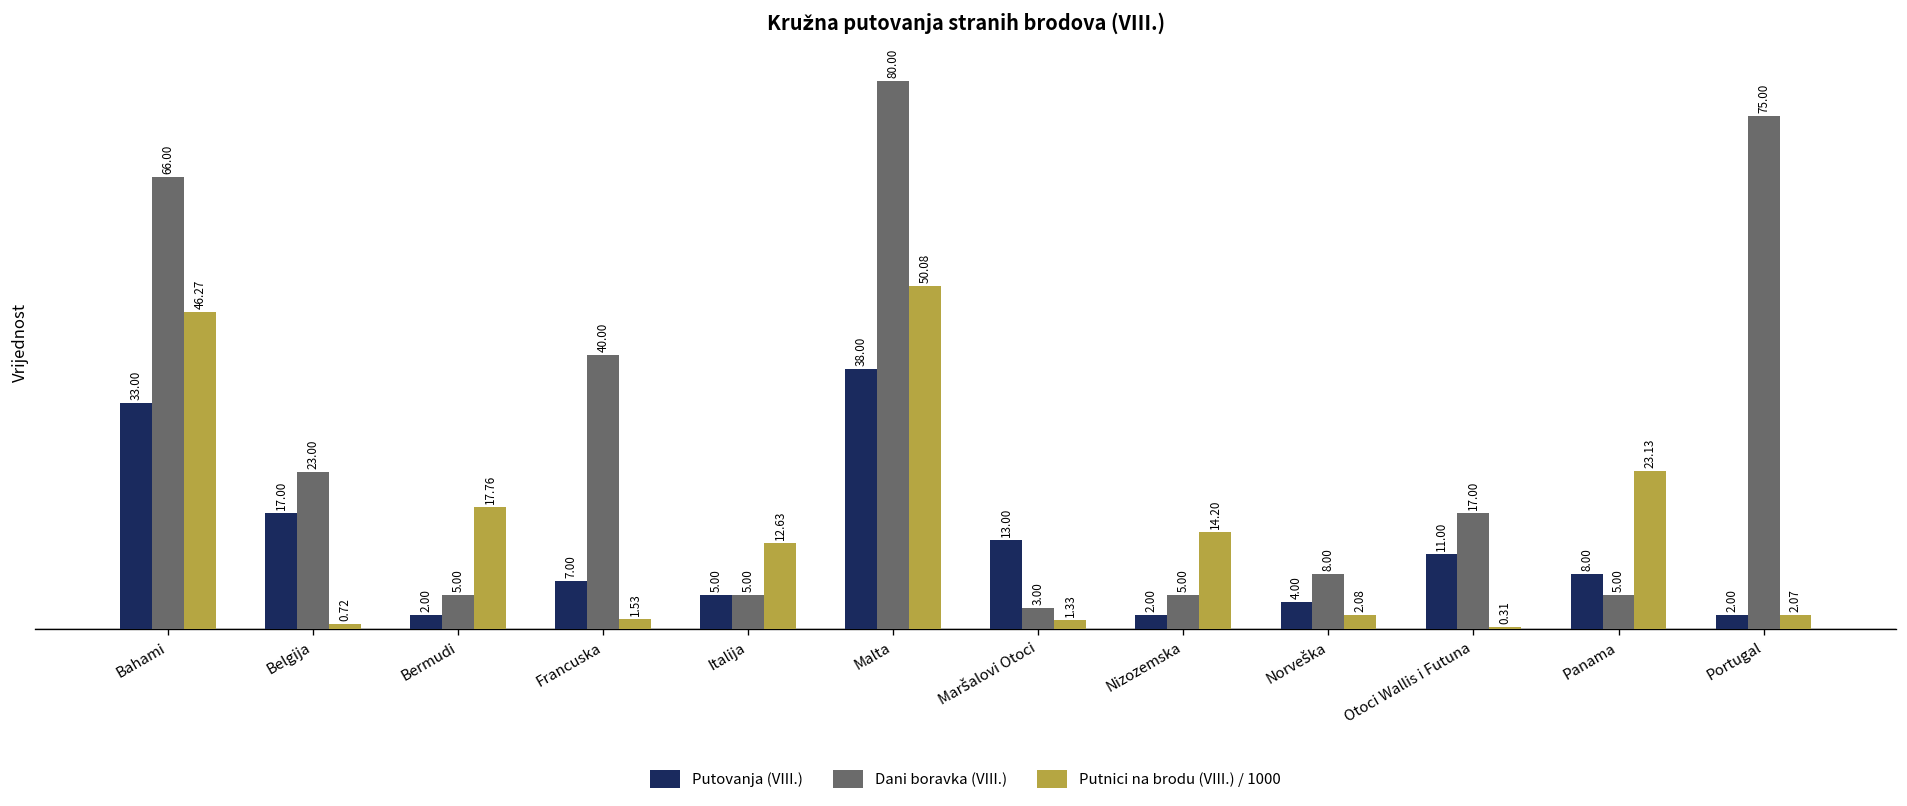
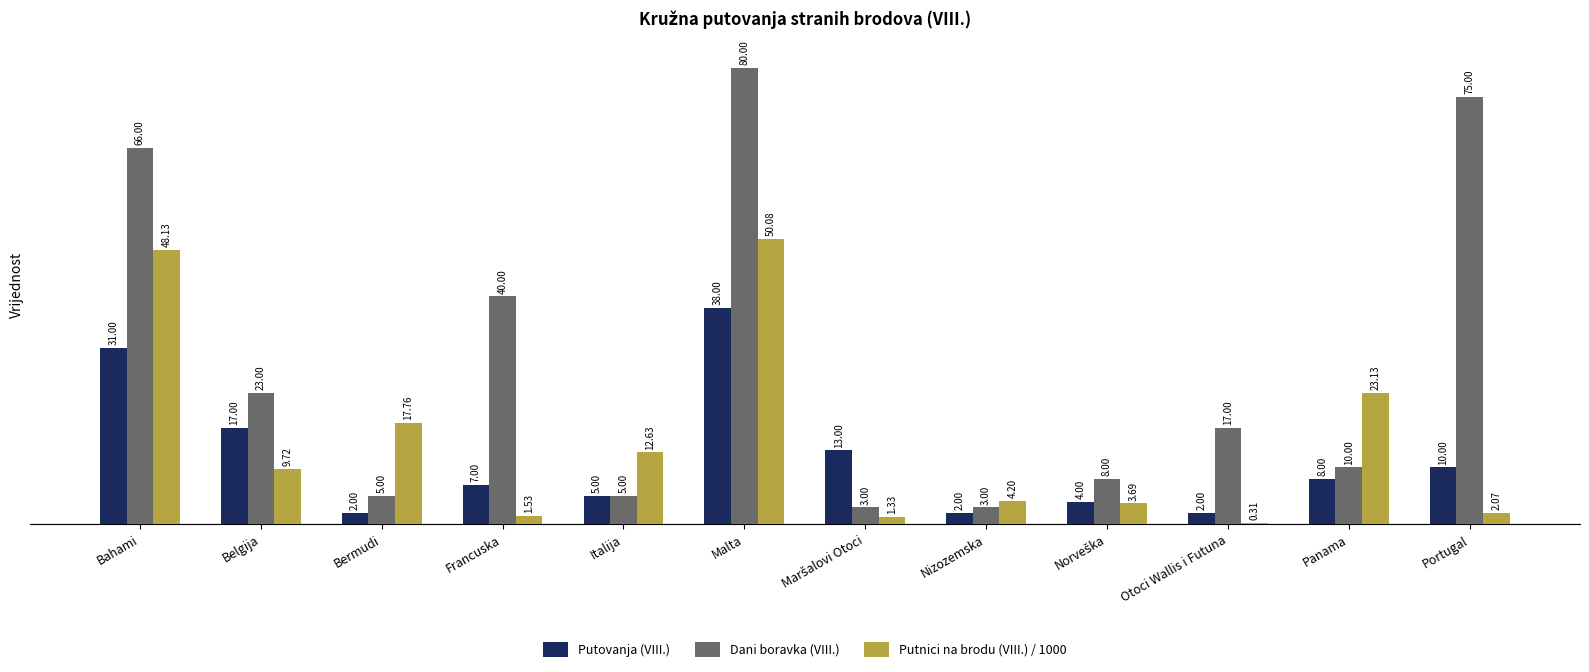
  {
    "Putovanja (VIII.)": {
-     "Bahami": 33.00,
+     "Bahami": 31.00,
      "Belgija": 17.00,
      "Bermudi": 2.00,
      "Francuska": 7.00,
      "Italija": 5.00,
      "Malta": 38.00,
      "Maršalovi Otoci": 13.00,
      "Nizozemska": 2.00,
      "Norveška": 4.00,
-     "Otoci Wallis i Futuna": 11.00,
+     "Otoci Wallis i Futuna": 2.00,
      "Panama": 8.00,
-     "Portugal": 2.00
+     "Portugal": 10.00
    },
    "Dani boravka (VIII.)": {
      "Bahami": 66.00,
      "Belgija": 23.00,
      "Bermudi": 5.00,
      "Francuska": 40.00,
      "Italija": 5.00,
      "Malta": 80.00,
      "Maršalovi Otoci": 3.00,
-     "Nizozemska": 5.00,
+     "Nizozemska": 3.00,
      "Norveška": 8.00,
      "Otoci Wallis i Futuna": 17.00,
-     "Panama": 5.00,
+     "Panama": 10.00,
      "Portugal": 75.00
    },
    "Putnici na brodu (VIII.) / 1000": {
-     "Bahami": 46.27,
-     "Belgija": 0.72,
+     "Bahami": 48.13,
+     "Belgija": 9.72,
      "Bermudi": 17.76,
      "Francuska": 1.53,
      "Italija": 12.63,
      "Malta": 50.08,
      "Maršalovi Otoci": 1.33,
-     "Nizozemska": 14.20,
-     "Norveška": 2.08,
+     "Nizozemska": 4.20,
+     "Norveška": 3.69,
      "Otoci Wallis i Futuna": 0.31,
      "Panama": 23.13,
      "Portugal": 2.07
    }
  }
